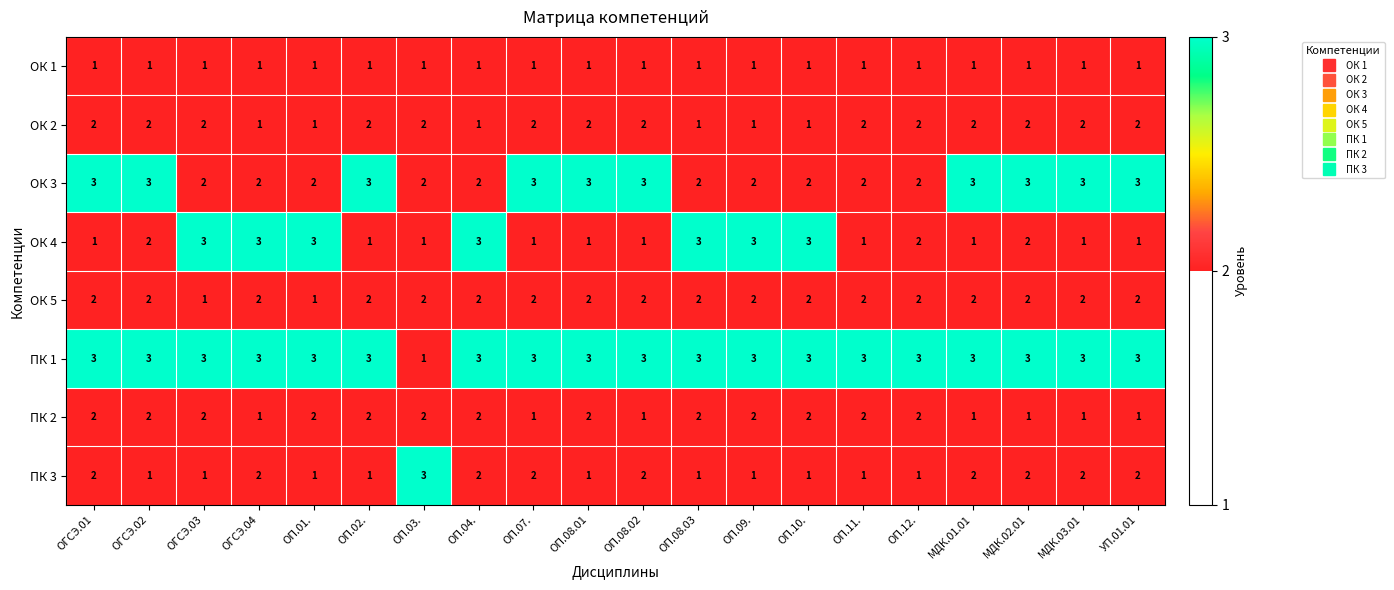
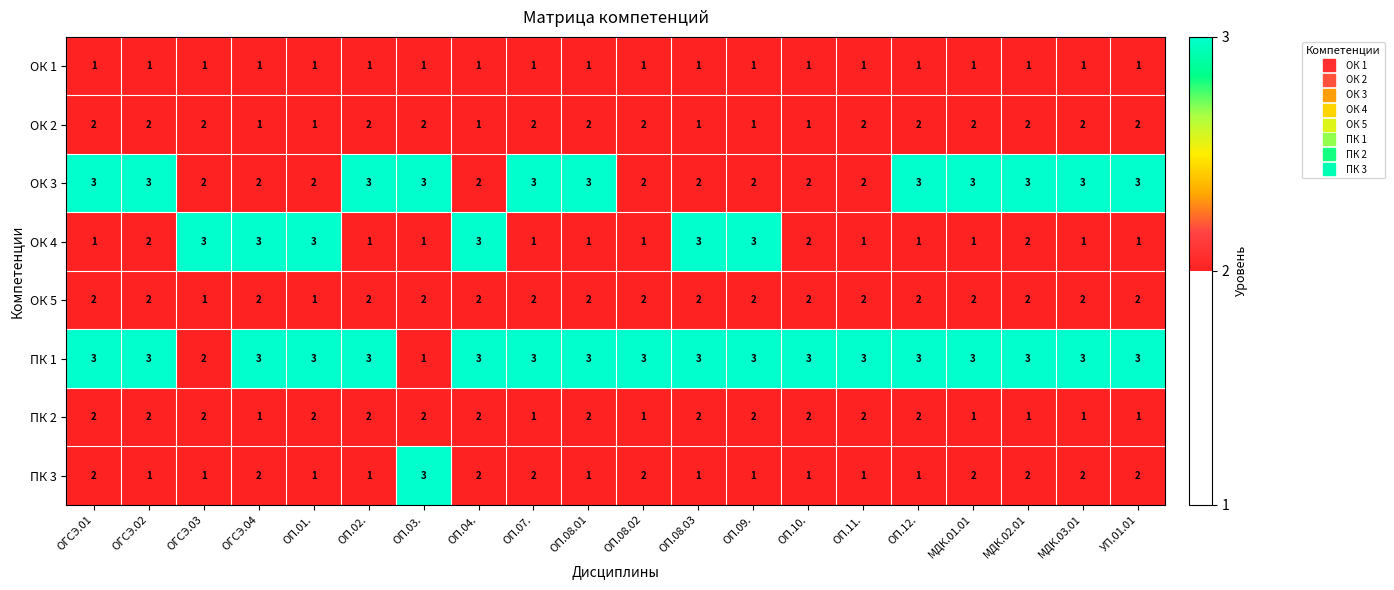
  {
    "ОК 1": {
      "ОГСЭ.01": 1,
      "ОГСЭ.02": 1,
      "ОГСЭ.03": 1,
      "ОГСЭ.04": 1,
      "ОП.01.": 1,
      "ОП.02.": 1,
      "ОП.03.": 1,
      "ОП.04.": 1,
      "ОП.07.": 1,
      "ОП.08.01": 1,
      "ОП.08.02": 1,
      "ОП.08.03": 1,
      "ОП.09.": 1,
      "ОП.10.": 1,
      "ОП.11.": 1,
      "ОП.12.": 1,
      "МДК.01.01": 1,
      "МДК.02.01": 1,
      "МДК.03.01": 1,
      "УП.01.01": 1
    },
    "ОК 2": {
      "ОГСЭ.01": 2,
      "ОГСЭ.02": 2,
      "ОГСЭ.03": 2,
      "ОГСЭ.04": 1,
      "ОП.01.": 1,
      "ОП.02.": 2,
      "ОП.03.": 2,
      "ОП.04.": 1,
      "ОП.07.": 2,
      "ОП.08.01": 2,
      "ОП.08.02": 2,
      "ОП.08.03": 1,
      "ОП.09.": 1,
      "ОП.10.": 1,
      "ОП.11.": 2,
      "ОП.12.": 2,
      "МДК.01.01": 2,
      "МДК.02.01": 2,
      "МДК.03.01": 2,
      "УП.01.01": 2
    },
    "ОК 3": {
      "ОГСЭ.01": 3,
      "ОГСЭ.02": 3,
      "ОГСЭ.03": 2,
      "ОГСЭ.04": 2,
      "ОП.01.": 2,
      "ОП.02.": 3,
-     "ОП.03.": 2,
+     "ОП.03.": 3,
      "ОП.04.": 2,
      "ОП.07.": 3,
      "ОП.08.01": 3,
-     "ОП.08.02": 3,
+     "ОП.08.02": 2,
      "ОП.08.03": 2,
      "ОП.09.": 2,
      "ОП.10.": 2,
      "ОП.11.": 2,
-     "ОП.12.": 2,
+     "ОП.12.": 3,
      "МДК.01.01": 3,
      "МДК.02.01": 3,
      "МДК.03.01": 3,
      "УП.01.01": 3
    },
    "ОК 4": {
      "ОГСЭ.01": 1,
      "ОГСЭ.02": 2,
      "ОГСЭ.03": 3,
      "ОГСЭ.04": 3,
      "ОП.01.": 3,
      "ОП.02.": 1,
      "ОП.03.": 1,
      "ОП.04.": 3,
      "ОП.07.": 1,
      "ОП.08.01": 1,
      "ОП.08.02": 1,
      "ОП.08.03": 3,
      "ОП.09.": 3,
-     "ОП.10.": 3,
+     "ОП.10.": 2,
      "ОП.11.": 1,
-     "ОП.12.": 2,
+     "ОП.12.": 1,
      "МДК.01.01": 1,
      "МДК.02.01": 2,
      "МДК.03.01": 1,
      "УП.01.01": 1
    },
    "ОК 5": {
      "ОГСЭ.01": 2,
      "ОГСЭ.02": 2,
      "ОГСЭ.03": 1,
      "ОГСЭ.04": 2,
      "ОП.01.": 1,
      "ОП.02.": 2,
      "ОП.03.": 2,
      "ОП.04.": 2,
      "ОП.07.": 2,
      "ОП.08.01": 2,
      "ОП.08.02": 2,
      "ОП.08.03": 2,
      "ОП.09.": 2,
      "ОП.10.": 2,
      "ОП.11.": 2,
      "ОП.12.": 2,
      "МДК.01.01": 2,
      "МДК.02.01": 2,
      "МДК.03.01": 2,
      "УП.01.01": 2
    },
    "ПК 1": {
      "ОГСЭ.01": 3,
      "ОГСЭ.02": 3,
-     "ОГСЭ.03": 3,
+     "ОГСЭ.03": 2,
      "ОГСЭ.04": 3,
      "ОП.01.": 3,
      "ОП.02.": 3,
      "ОП.03.": 1,
      "ОП.04.": 3,
      "ОП.07.": 3,
      "ОП.08.01": 3,
      "ОП.08.02": 3,
      "ОП.08.03": 3,
      "ОП.09.": 3,
      "ОП.10.": 3,
      "ОП.11.": 3,
      "ОП.12.": 3,
      "МДК.01.01": 3,
      "МДК.02.01": 3,
      "МДК.03.01": 3,
      "УП.01.01": 3
    },
    "ПК 2": {
      "ОГСЭ.01": 2,
      "ОГСЭ.02": 2,
      "ОГСЭ.03": 2,
      "ОГСЭ.04": 1,
      "ОП.01.": 2,
      "ОП.02.": 2,
      "ОП.03.": 2,
      "ОП.04.": 2,
      "ОП.07.": 1,
      "ОП.08.01": 2,
      "ОП.08.02": 1,
      "ОП.08.03": 2,
      "ОП.09.": 2,
      "ОП.10.": 2,
      "ОП.11.": 2,
      "ОП.12.": 2,
      "МДК.01.01": 1,
      "МДК.02.01": 1,
      "МДК.03.01": 1,
      "УП.01.01": 1
    },
    "ПК 3": {
      "ОГСЭ.01": 2,
      "ОГСЭ.02": 1,
      "ОГСЭ.03": 1,
      "ОГСЭ.04": 2,
      "ОП.01.": 1,
      "ОП.02.": 1,
      "ОП.03.": 3,
      "ОП.04.": 2,
      "ОП.07.": 2,
      "ОП.08.01": 1,
      "ОП.08.02": 2,
      "ОП.08.03": 1,
      "ОП.09.": 1,
      "ОП.10.": 1,
      "ОП.11.": 1,
      "ОП.12.": 1,
      "МДК.01.01": 2,
      "МДК.02.01": 2,
      "МДК.03.01": 2,
      "УП.01.01": 2
    }
  }
